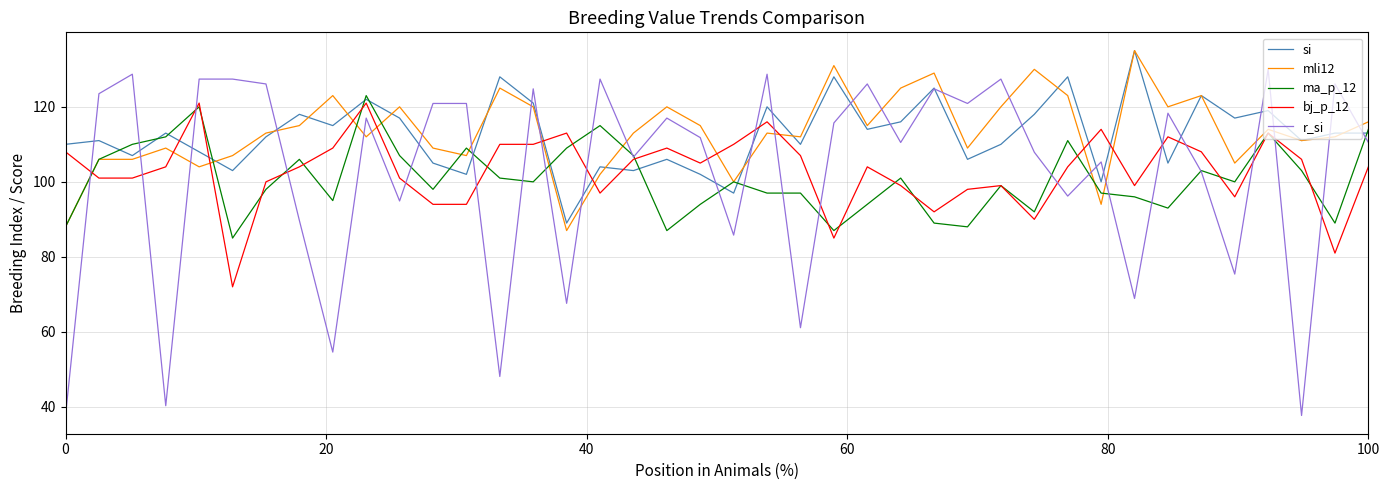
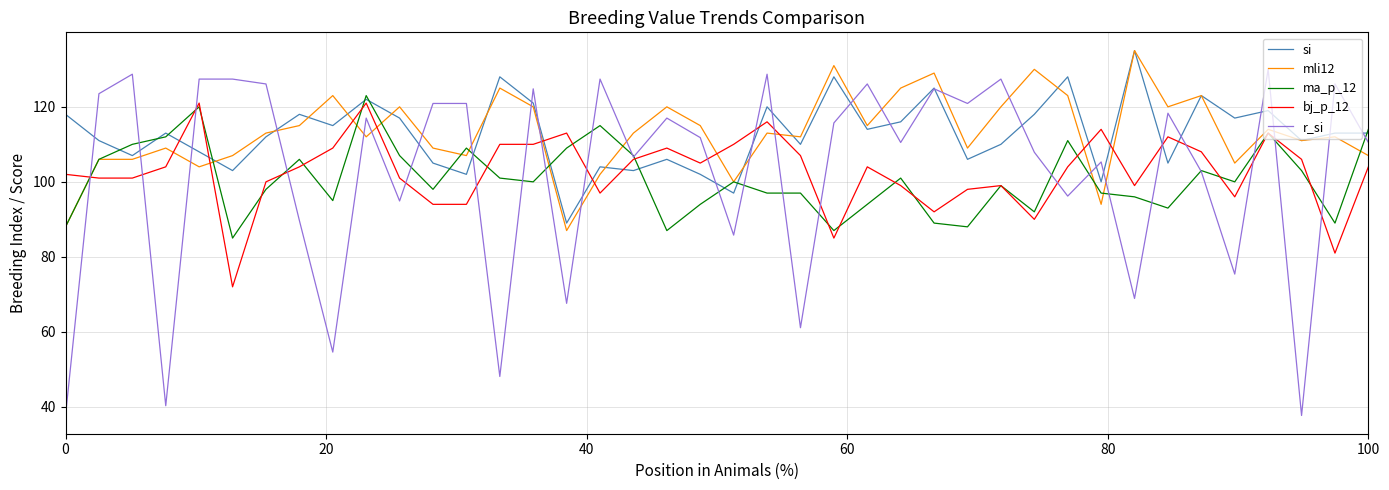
  {
    "si": {
-     "0": 110,
+     "0": 118,
      "100": 113
    },
    "mli12": {
-     "100": 116
+     "100": 107
    },
    "ma_p_12": {
      "100": 114
    },
    "bj_p_12": {
-     "0": 108,
+     "0": 102,
      "100": 104
    },
    "r_si": {
      "0": 38,
      "100": 111
    }
  }
